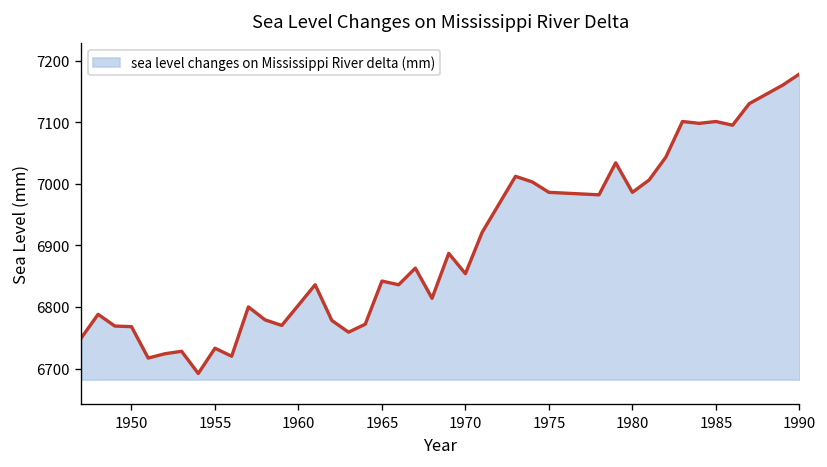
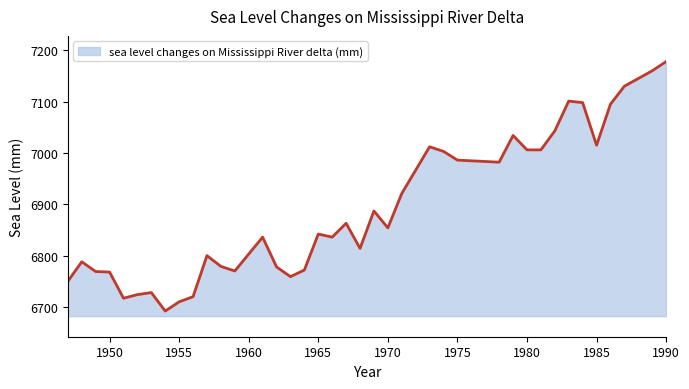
  {
    "1950": 6770,
-   "1955": 6730,
+   "1955": 6710,
    "1965": 6840,
    "1970": 6850,
    "1975": 6990,
-   "1980": 6990,
-   "1985": 7100,
+   "1980": 7010,
+   "1985": 7020,
    "1990": 7180
  }
